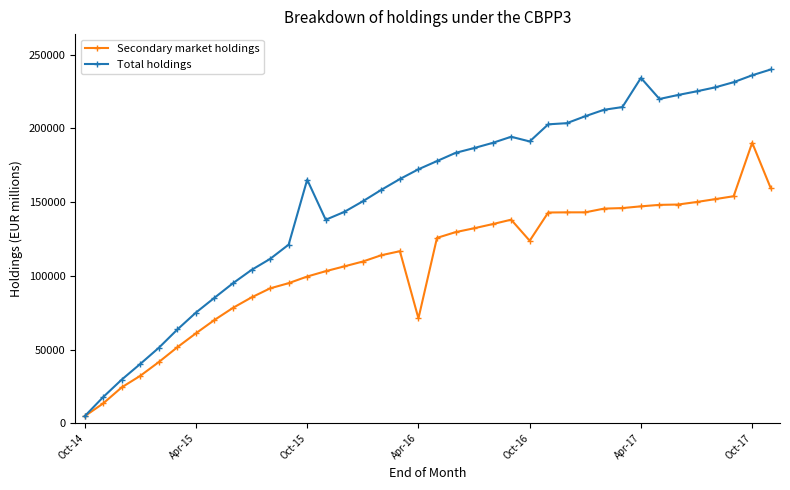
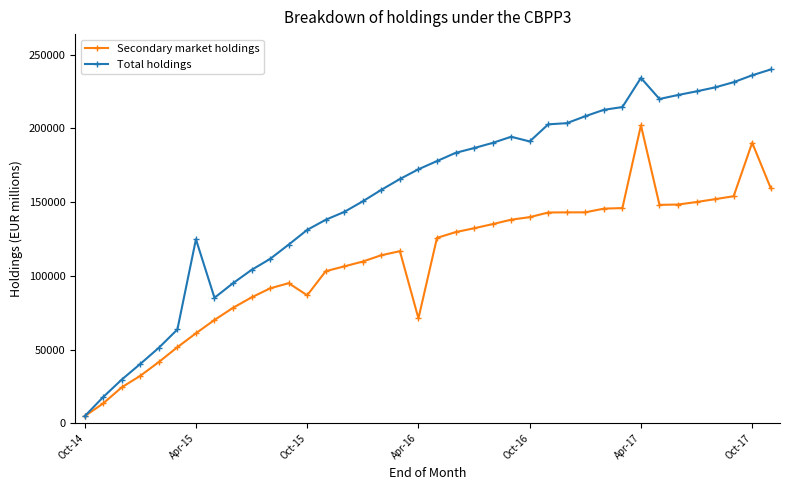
  {
    "Secondary market holdings": {
      "Apr-15": 61000,
-     "Oct-15": 100000,
+     "Oct-15": 87000,
      "Apr-16": 71000,
-     "Oct-16": 124000,
-     "Apr-17": 147000,
+     "Oct-16": 140000,
+     "Apr-17": 202000,
      "Oct-17": 190000
    },
    "Total holdings": {
-     "Apr-15": 75000,
-     "Oct-15": 165000,
+     "Apr-15": 125000,
+     "Oct-15": 131000,
      "Apr-16": 172000,
      "Oct-16": 191000,
      "Apr-17": 234000,
      "Oct-17": 236000
    }
  }
